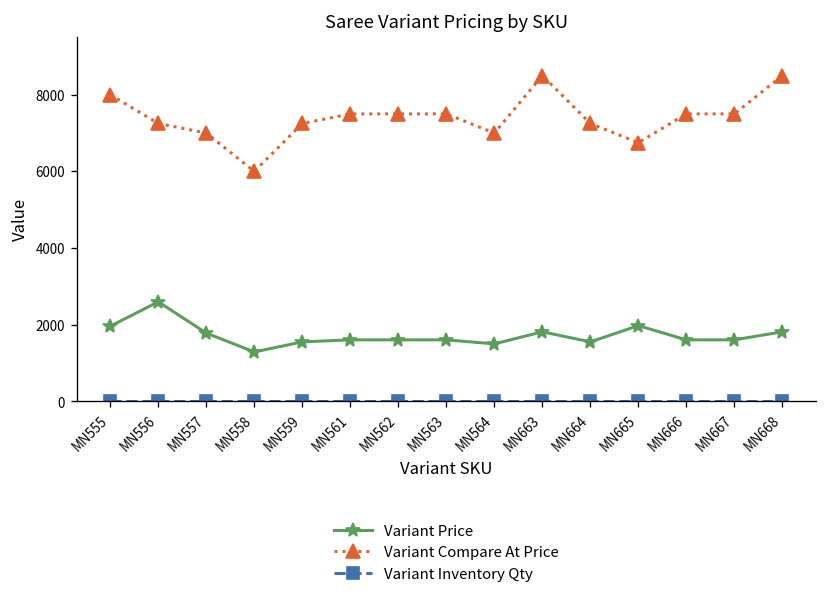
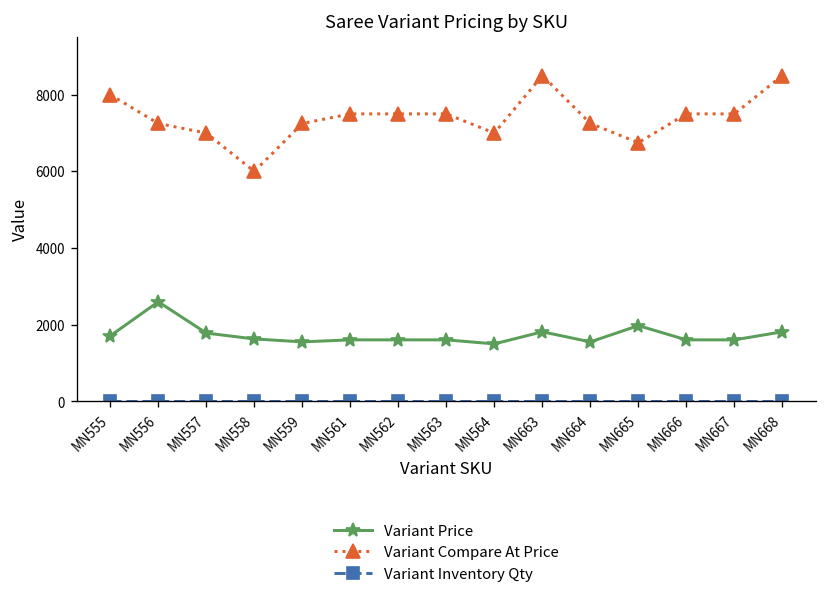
  {
    "Variant Price": {
-     "MN555": 2000,
+     "MN555": 1700,
      "MN556": 2600,
      "MN557": 1800,
-     "MN558": 1300,
+     "MN558": 1600,
      "MN559": 1600,
      "MN561": 1600,
      "MN562": 1600,
      "MN563": 1600,
      "MN564": 1500,
      "MN663": 1800,
      "MN664": 1600,
      "MN665": 2000,
      "MN666": 1600,
      "MN667": 1600,
      "MN668": 1800
    },
    "Variant Compare At Price": {
      "MN555": 8000,
      "MN556": 7200,
      "MN557": 7000,
      "MN558": 6000,
      "MN559": 7200,
      "MN561": 7500,
      "MN562": 7500,
      "MN563": 7500,
      "MN564": 7000,
      "MN663": 8500,
      "MN664": 7200,
      "MN665": 6700,
      "MN666": 7500,
      "MN667": 7500,
      "MN668": 8500
    },
    "Variant Inventory Qty": {
      "MN555": 0,
      "MN556": 0,
      "MN557": 0,
      "MN558": 0,
      "MN559": 0,
      "MN561": 0,
      "MN562": 0,
      "MN563": 0,
      "MN564": 0,
      "MN663": 0,
      "MN664": 0,
      "MN665": 0,
      "MN666": 0,
      "MN667": 0,
      "MN668": 0
    }
  }
